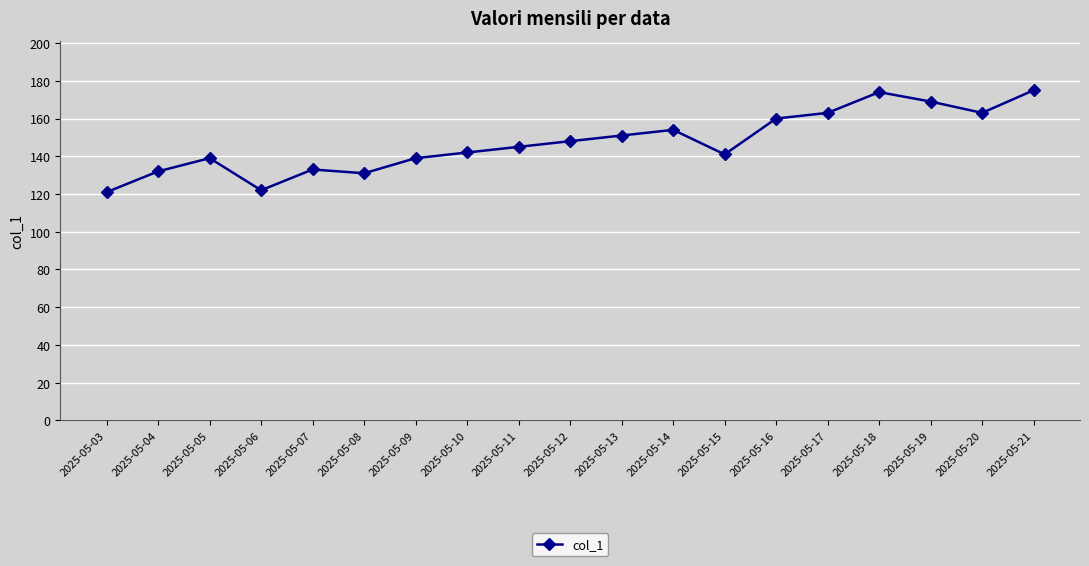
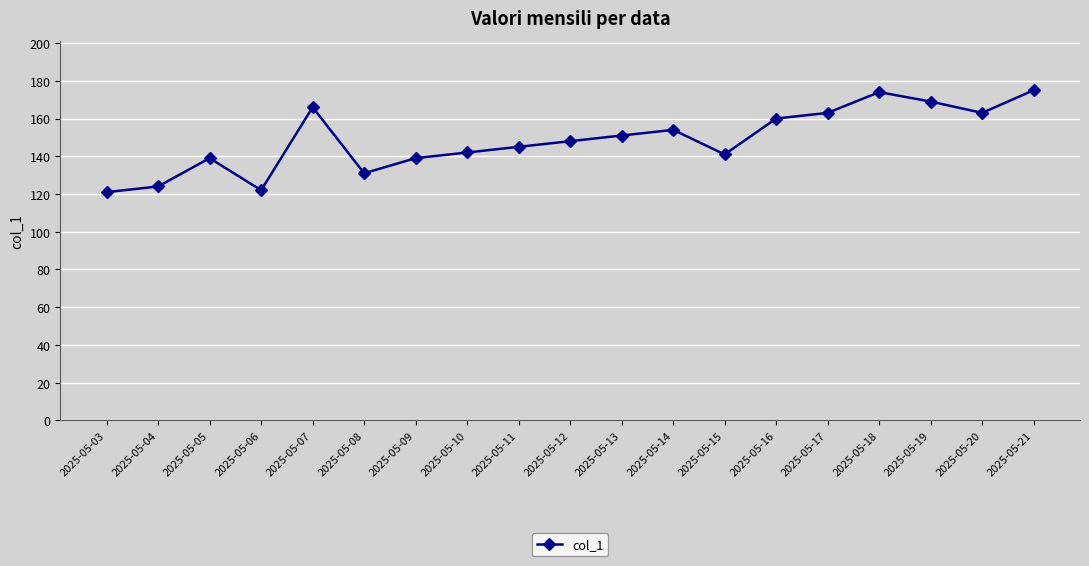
  {
    "2025-05-03": 121,
-   "2025-05-04": 132,
+   "2025-05-04": 124,
    "2025-05-05": 139,
    "2025-05-06": 122,
-   "2025-05-07": 133,
+   "2025-05-07": 166,
    "2025-05-08": 131,
    "2025-05-09": 139,
    "2025-05-10": 142,
    "2025-05-11": 145,
    "2025-05-12": 148,
    "2025-05-13": 151,
    "2025-05-14": 154,
    "2025-05-15": 141,
    "2025-05-16": 160,
    "2025-05-17": 163,
    "2025-05-18": 174,
    "2025-05-19": 169,
    "2025-05-20": 163,
    "2025-05-21": 175
  }
